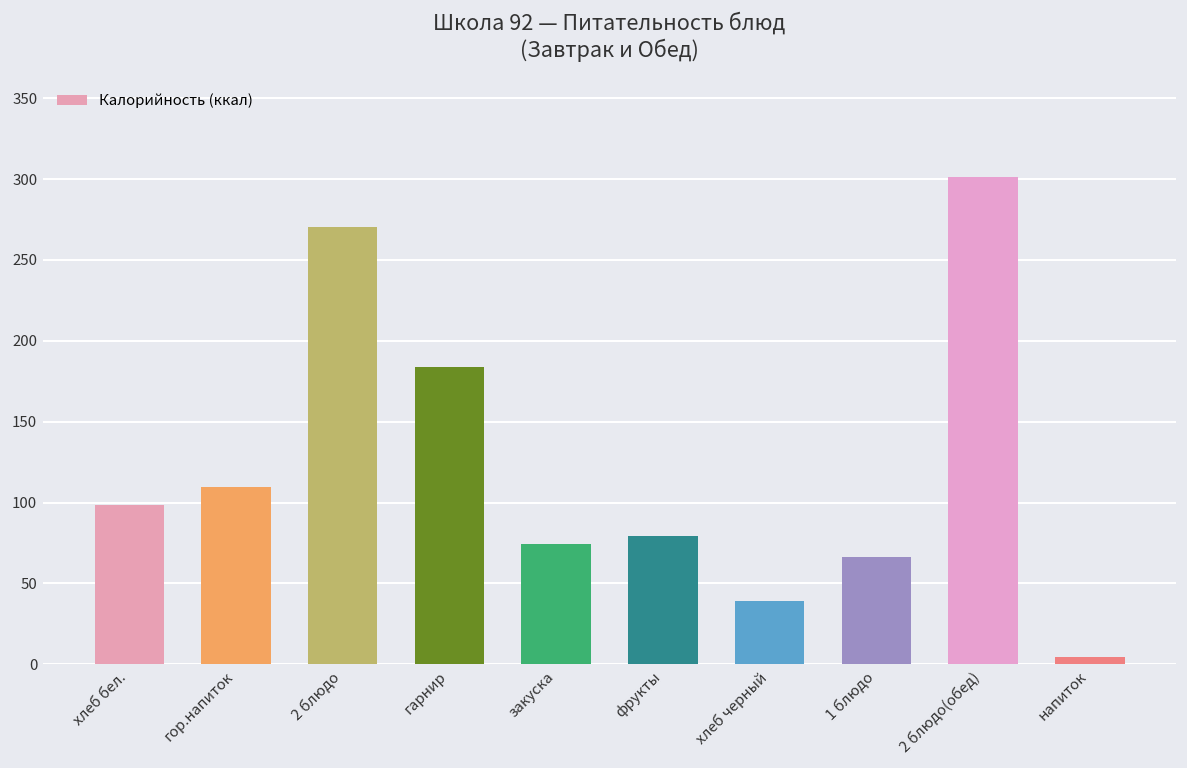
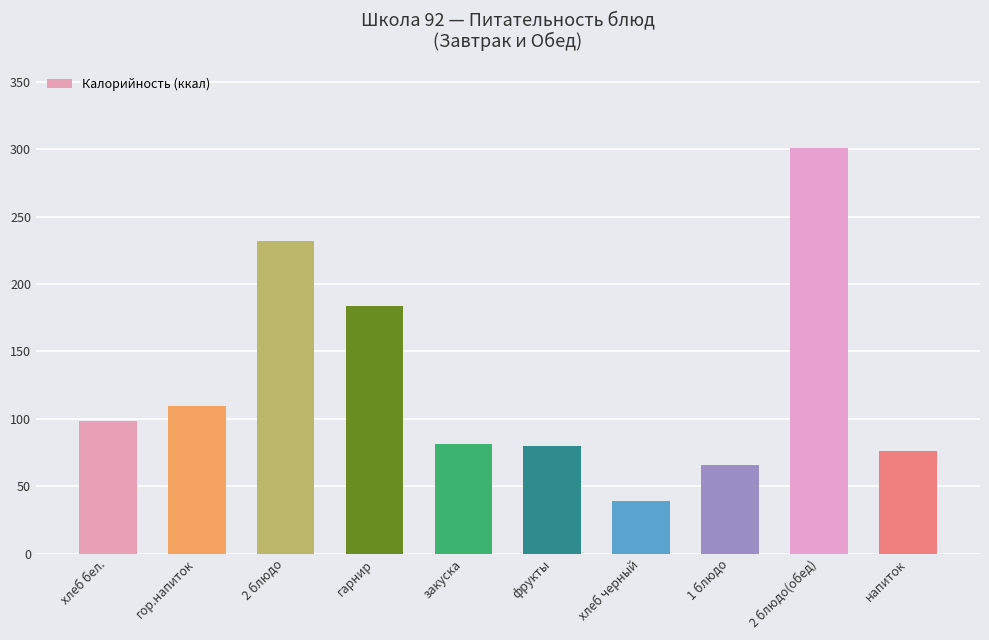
  {
    "хлеб бел.": 98,
    "гор.напиток": 109,
-   "2 блюдо": 271,
+   "2 блюдо": 232,
    "гарнир": 184,
-   "закуска": 74,
+   "закуска": 82,
    "фрукты": 80,
    "хлеб черный": 39,
    "1 блюдо": 66,
    "2 блюдо(обед)": 301,
-   "напиток": 5
+   "напиток": 76
  }
